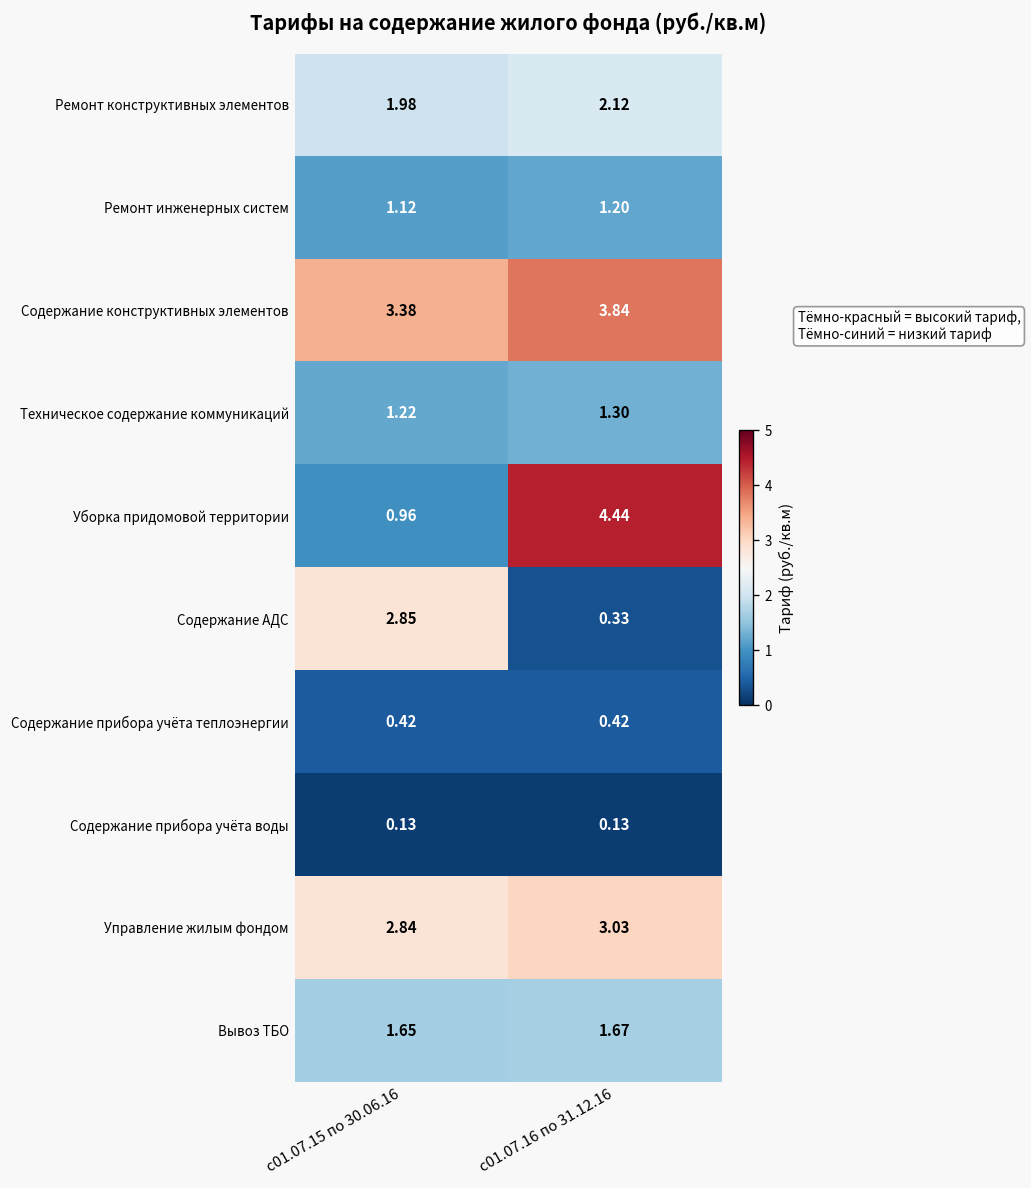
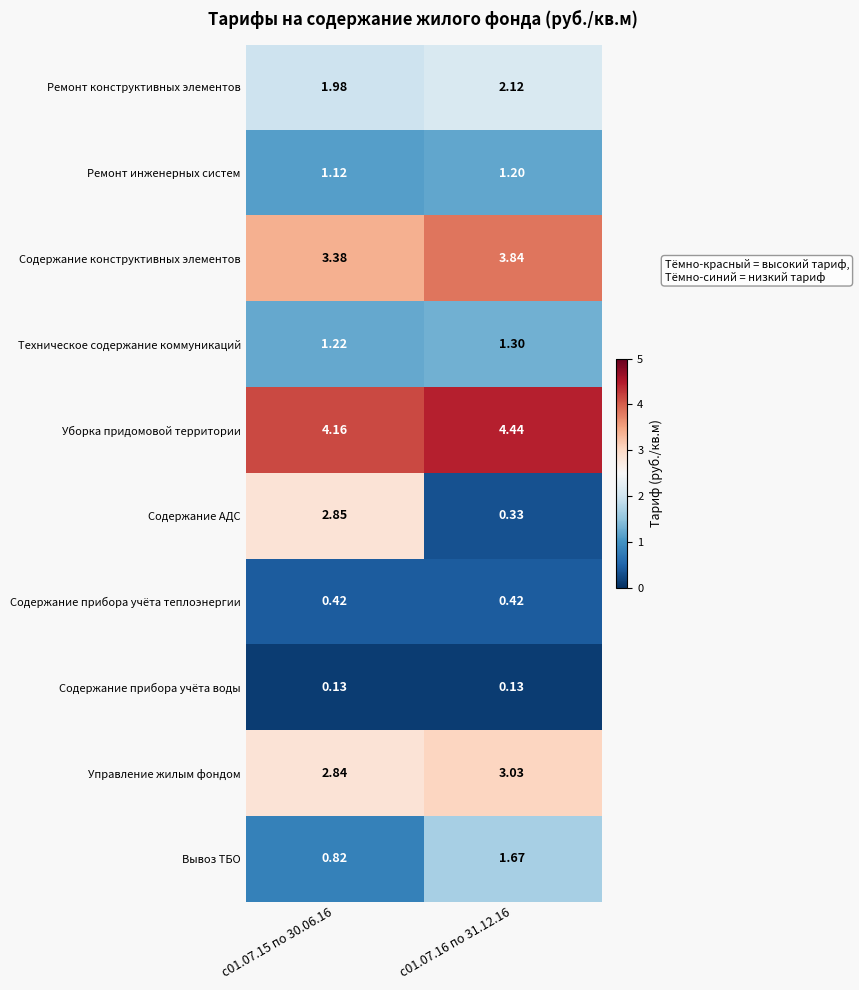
  {
    "Ремонт конструктивных элементов": {
      "с01.07.15 по 30.06.16": 1.98,
      "с01.07.16 по 31.12.16": 2.12
    },
    "Ремонт инженерных систем": {
      "с01.07.15 по 30.06.16": 1.12,
      "с01.07.16 по 31.12.16": 1.20
    },
    "Содержание конструктивных элементов": {
      "с01.07.15 по 30.06.16": 3.38,
      "с01.07.16 по 31.12.16": 3.84
    },
    "Техническое содержание коммуникаций": {
      "с01.07.15 по 30.06.16": 1.22,
      "с01.07.16 по 31.12.16": 1.30
    },
    "Уборка придомовой территории": {
-     "с01.07.15 по 30.06.16": 0.96,
+     "с01.07.15 по 30.06.16": 4.16,
      "с01.07.16 по 31.12.16": 4.44
    },
    "Содержание АДС": {
      "с01.07.15 по 30.06.16": 2.85,
      "с01.07.16 по 31.12.16": 0.33
    },
    "Содержание прибора учёта теплоэнергии": {
      "с01.07.15 по 30.06.16": 0.42,
      "с01.07.16 по 31.12.16": 0.42
    },
    "Содержание прибора учёта воды": {
      "с01.07.15 по 30.06.16": 0.13,
      "с01.07.16 по 31.12.16": 0.13
    },
    "Управление жилым фондом": {
      "с01.07.15 по 30.06.16": 2.84,
      "с01.07.16 по 31.12.16": 3.03
    },
    "Вывоз ТБО": {
-     "с01.07.15 по 30.06.16": 1.65,
+     "с01.07.15 по 30.06.16": 0.82,
      "с01.07.16 по 31.12.16": 1.67
    }
  }
